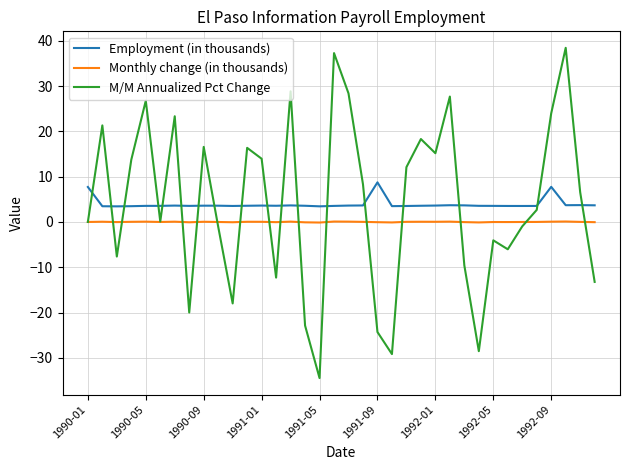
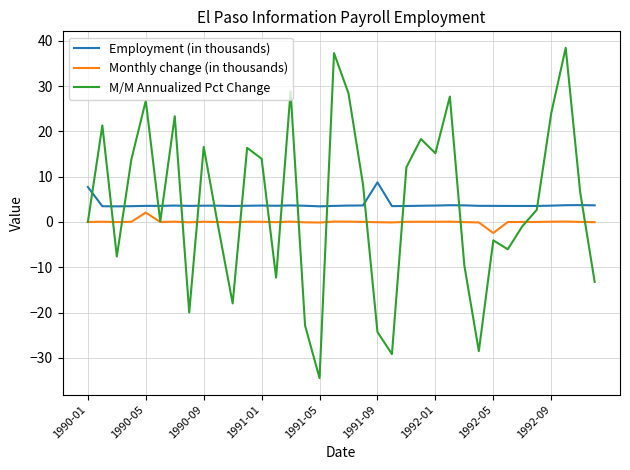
  {
    "Employment (in thousands)": {
      "1990-01": 8,
      "1990-05": 4,
      "1990-09": 4,
      "1991-01": 4,
      "1991-05": 3,
      "1991-09": 9,
      "1992-01": 4,
      "1992-05": 4,
-     "1992-09": 8
+     "1992-09": 4
    },
    "Monthly change (in thousands)": {
-     "1990-05": 0,
+     "1990-05": 2,
      "1990-09": 0,
      "1991-01": 0,
      "1991-05": 0,
      "1991-09": 0,
      "1992-01": 0,
-     "1992-05": 0,
+     "1992-05": -2,
      "1992-09": 0
    },
    "M/M Annualized Pct Change": {
      "1990-05": 27,
      "1990-09": 17,
      "1991-01": 14,
      "1991-05": -34,
      "1991-09": -24,
      "1992-01": 15,
      "1992-05": -4,
      "1992-09": 24
    }
  }
